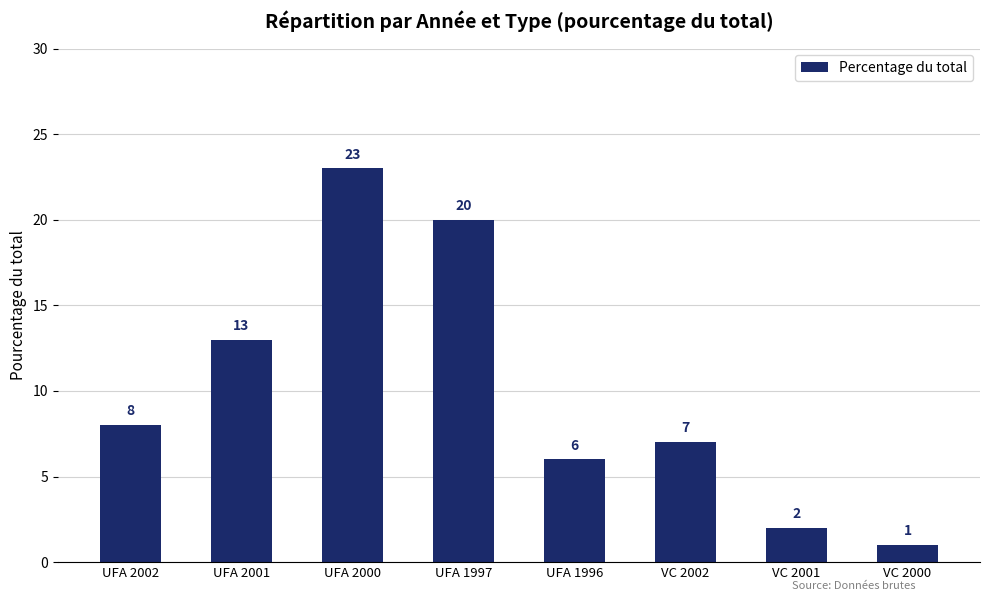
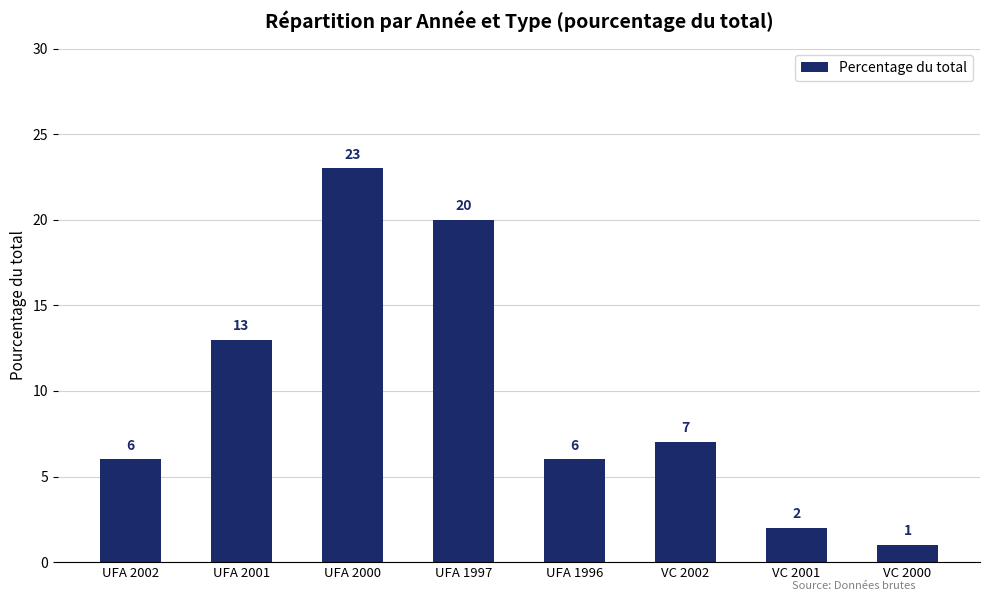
  {
-   "UFA 2002": 8,
+   "UFA 2002": 6,
    "UFA 2001": 13,
    "UFA 2000": 23,
    "UFA 1997": 20,
    "UFA 1996": 6,
    "VC 2002": 7,
    "VC 2001": 2,
    "VC 2000": 1
  }
